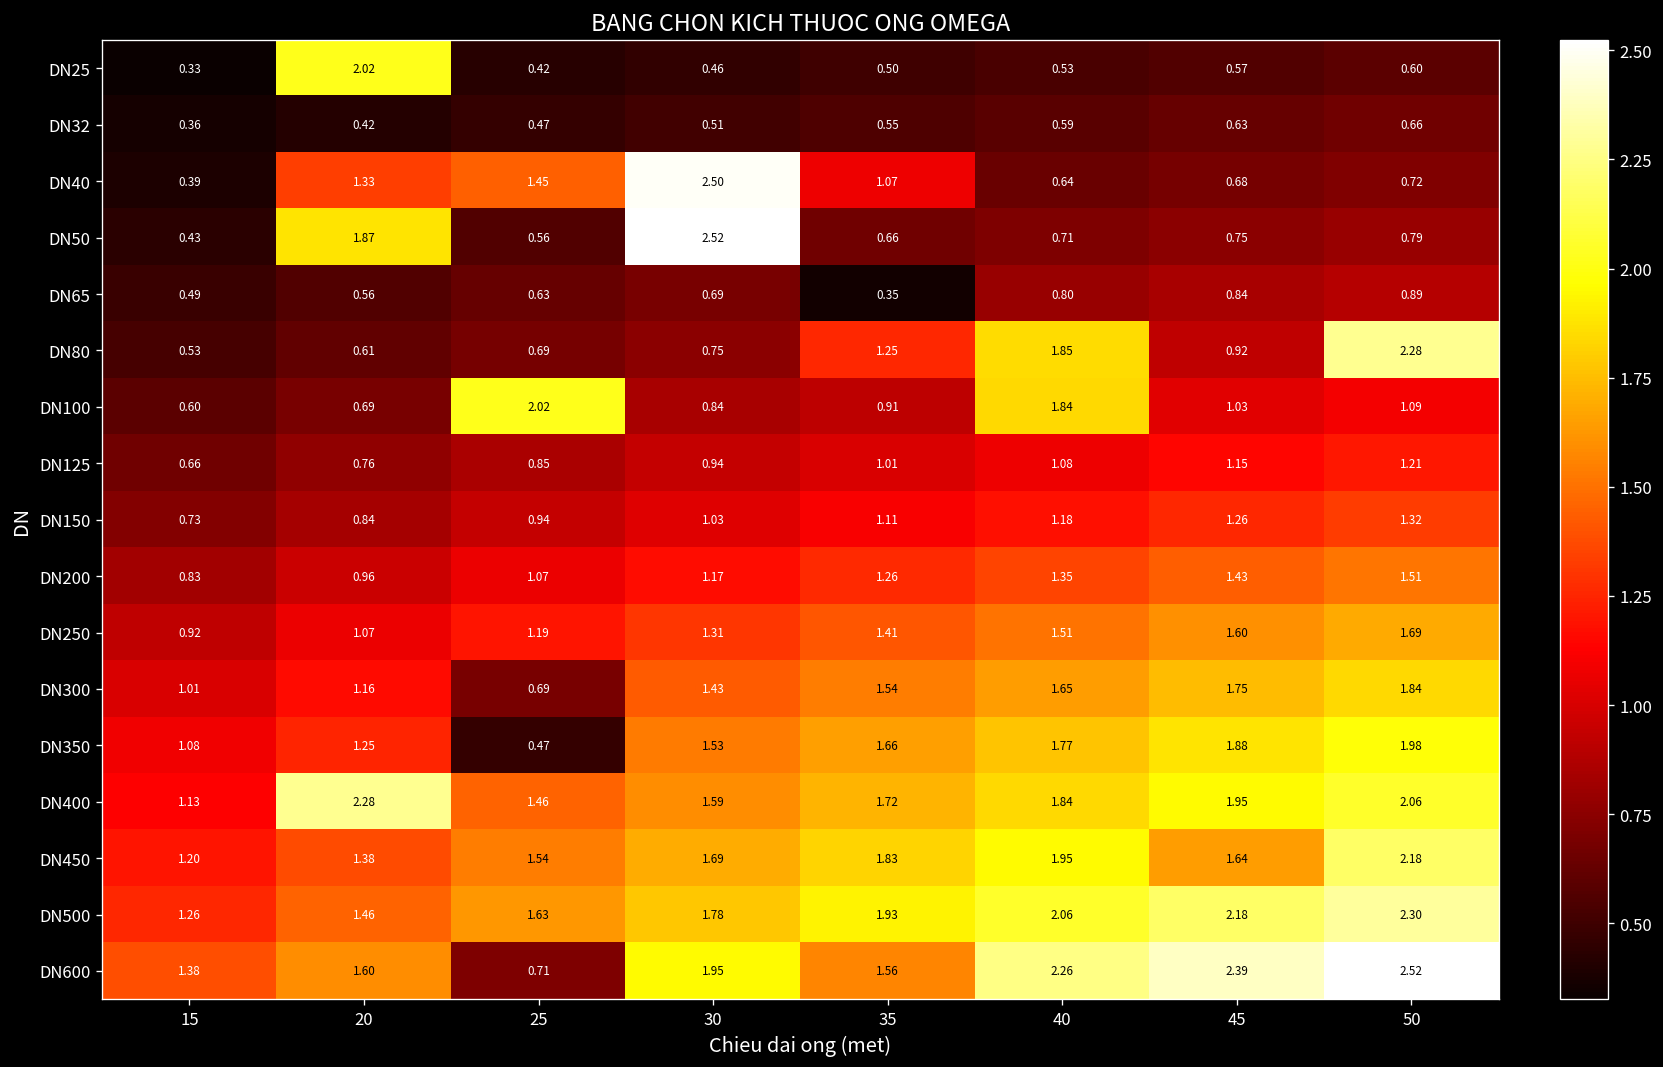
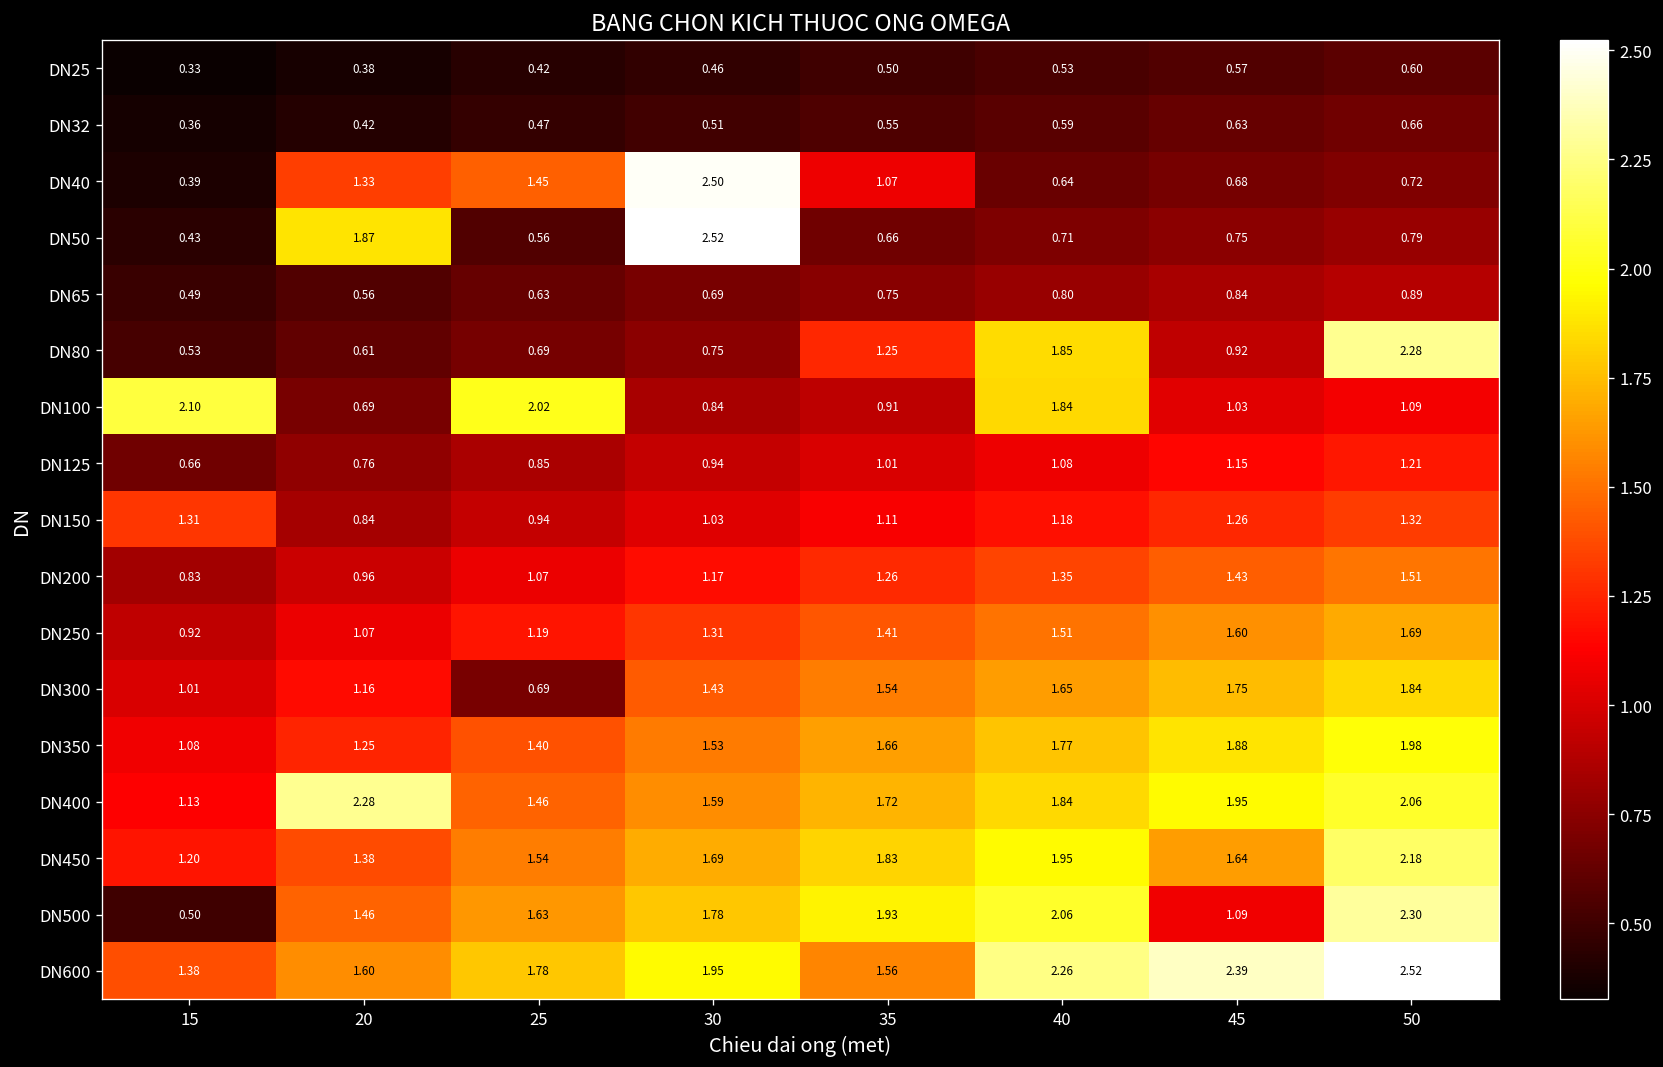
  {
    "DN25": {
      "15": 0.33,
-     "20": 2.02,
+     "20": 0.38,
      "25": 0.42,
      "30": 0.46,
      "35": 0.50,
      "40": 0.53,
      "45": 0.57,
      "50": 0.60
    },
    "DN32": {
      "15": 0.36,
      "20": 0.42,
      "25": 0.47,
      "30": 0.51,
      "35": 0.55,
      "40": 0.59,
      "45": 0.63,
      "50": 0.66
    },
    "DN40": {
      "15": 0.39,
      "20": 1.33,
      "25": 1.45,
      "30": 2.50,
      "35": 1.07,
      "40": 0.64,
      "45": 0.68,
      "50": 0.72
    },
    "DN50": {
      "15": 0.43,
      "20": 1.87,
      "25": 0.56,
      "30": 2.52,
      "35": 0.66,
      "40": 0.71,
      "45": 0.75,
      "50": 0.79
    },
    "DN65": {
      "15": 0.49,
      "20": 0.56,
      "25": 0.63,
      "30": 0.69,
-     "35": 0.35,
+     "35": 0.75,
      "40": 0.80,
      "45": 0.84,
      "50": 0.89
    },
    "DN80": {
      "15": 0.53,
      "20": 0.61,
      "25": 0.69,
      "30": 0.75,
      "35": 1.25,
      "40": 1.85,
      "45": 0.92,
      "50": 2.28
    },
    "DN100": {
-     "15": 0.60,
+     "15": 2.10,
      "20": 0.69,
      "25": 2.02,
      "30": 0.84,
      "35": 0.91,
      "40": 1.84,
      "45": 1.03,
      "50": 1.09
    },
    "DN125": {
      "15": 0.66,
      "20": 0.76,
      "25": 0.85,
      "30": 0.94,
      "35": 1.01,
      "40": 1.08,
      "45": 1.15,
      "50": 1.21
    },
    "DN150": {
-     "15": 0.73,
+     "15": 1.31,
      "20": 0.84,
      "25": 0.94,
      "30": 1.03,
      "35": 1.11,
      "40": 1.18,
      "45": 1.26,
      "50": 1.32
    },
    "DN200": {
      "15": 0.83,
      "20": 0.96,
      "25": 1.07,
      "30": 1.17,
      "35": 1.26,
      "40": 1.35,
      "45": 1.43,
      "50": 1.51
    },
    "DN250": {
      "15": 0.92,
      "20": 1.07,
      "25": 1.19,
      "30": 1.31,
      "35": 1.41,
      "40": 1.51,
      "45": 1.60,
      "50": 1.69
    },
    "DN300": {
      "15": 1.01,
      "20": 1.16,
      "25": 0.69,
      "30": 1.43,
      "35": 1.54,
      "40": 1.65,
      "45": 1.75,
      "50": 1.84
    },
    "DN350": {
      "15": 1.08,
      "20": 1.25,
-     "25": 0.47,
+     "25": 1.40,
      "30": 1.53,
      "35": 1.66,
      "40": 1.77,
      "45": 1.88,
      "50": 1.98
    },
    "DN400": {
      "15": 1.13,
      "20": 2.28,
      "25": 1.46,
      "30": 1.59,
      "35": 1.72,
      "40": 1.84,
      "45": 1.95,
      "50": 2.06
    },
    "DN450": {
      "15": 1.20,
      "20": 1.38,
      "25": 1.54,
      "30": 1.69,
      "35": 1.83,
      "40": 1.95,
      "45": 1.64,
      "50": 2.18
    },
    "DN500": {
-     "15": 1.26,
+     "15": 0.50,
      "20": 1.46,
      "25": 1.63,
      "30": 1.78,
      "35": 1.93,
      "40": 2.06,
-     "45": 2.18,
+     "45": 1.09,
      "50": 2.30
    },
    "DN600": {
      "15": 1.38,
      "20": 1.60,
-     "25": 0.71,
+     "25": 1.78,
      "30": 1.95,
      "35": 1.56,
      "40": 2.26,
      "45": 2.39,
      "50": 2.52
    }
  }
